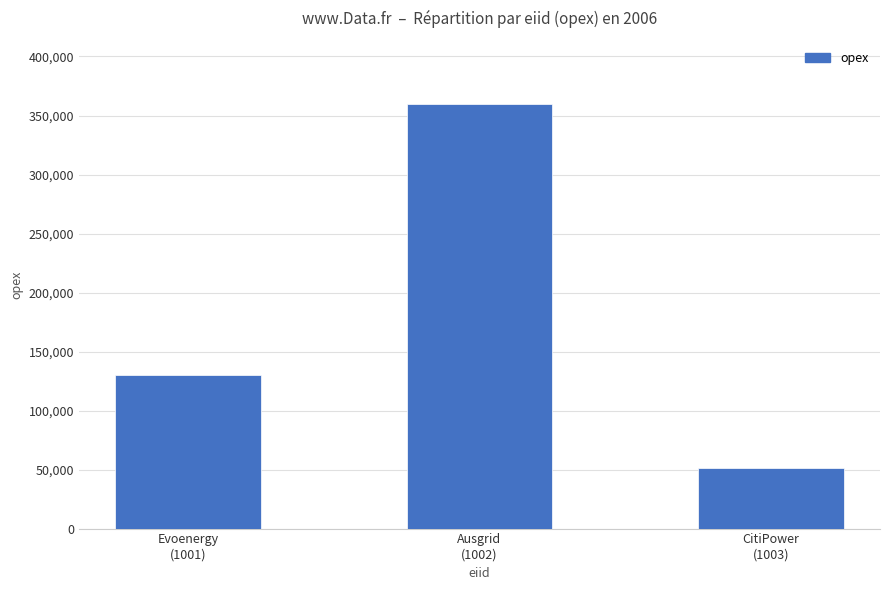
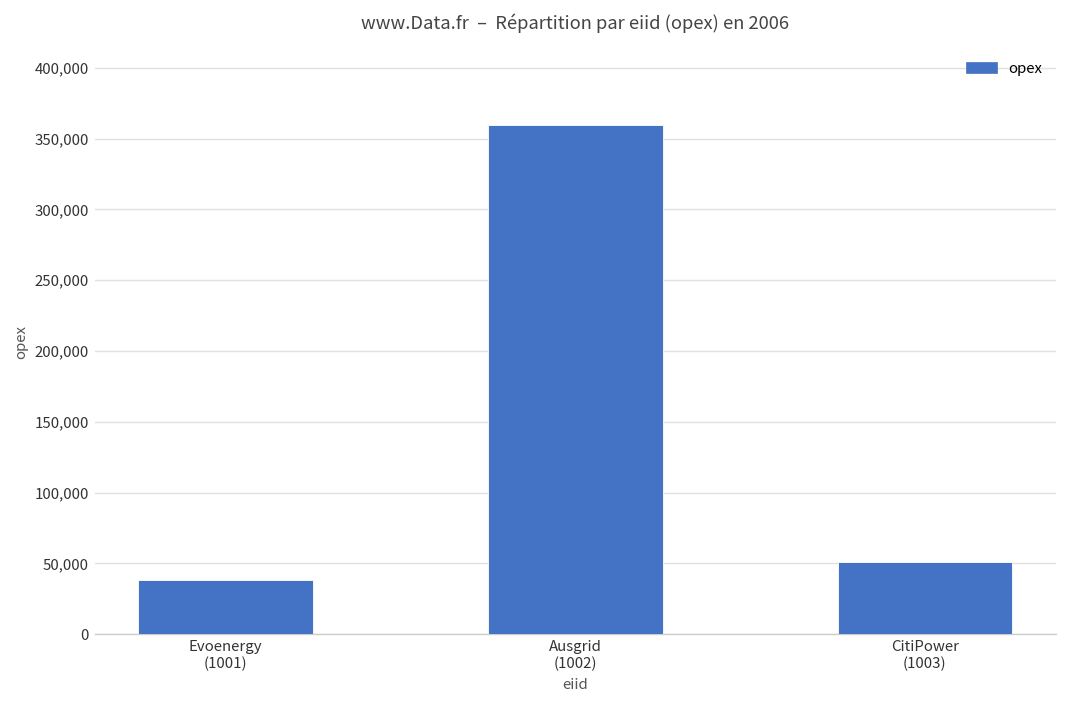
  {
-   "Evoenergy (1001)": "130,000",
+   "Evoenergy (1001)": "39,000",
    "Ausgrid (1002)": "359,000",
    "CitiPower (1003)": "51,000"
  }
